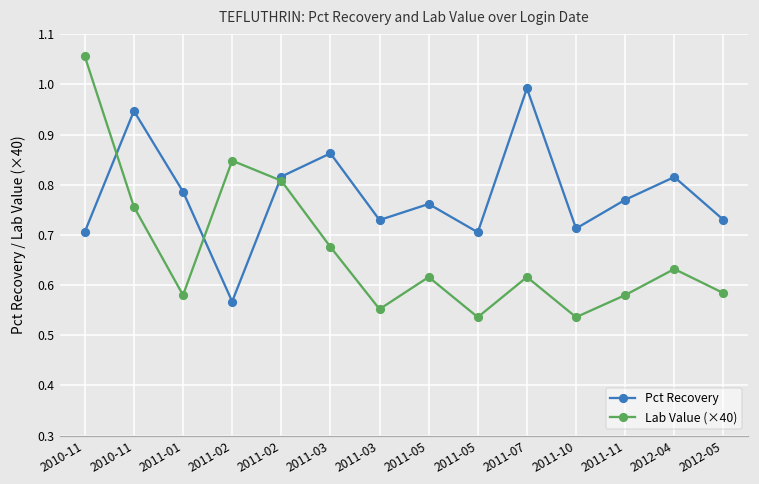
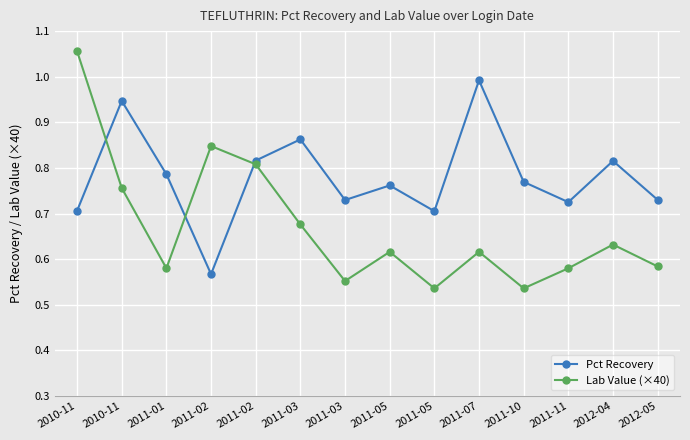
  {
    "Pct Recovery": {
      "2011-01": 0.79,
      "2011-07": 0.99,
-     "2011-10": 0.71,
-     "2011-11": 0.77,
+     "2011-10": 0.77,
+     "2011-11": 0.73,
      "2012-04": 0.82,
      "2012-05": 0.73
    },
    "Lab Value (×40)": {
      "2011-01": 0.58,
      "2011-07": 0.62,
      "2011-10": 0.54,
      "2011-11": 0.58,
      "2012-04": 0.63,
      "2012-05": 0.58
    }
  }
